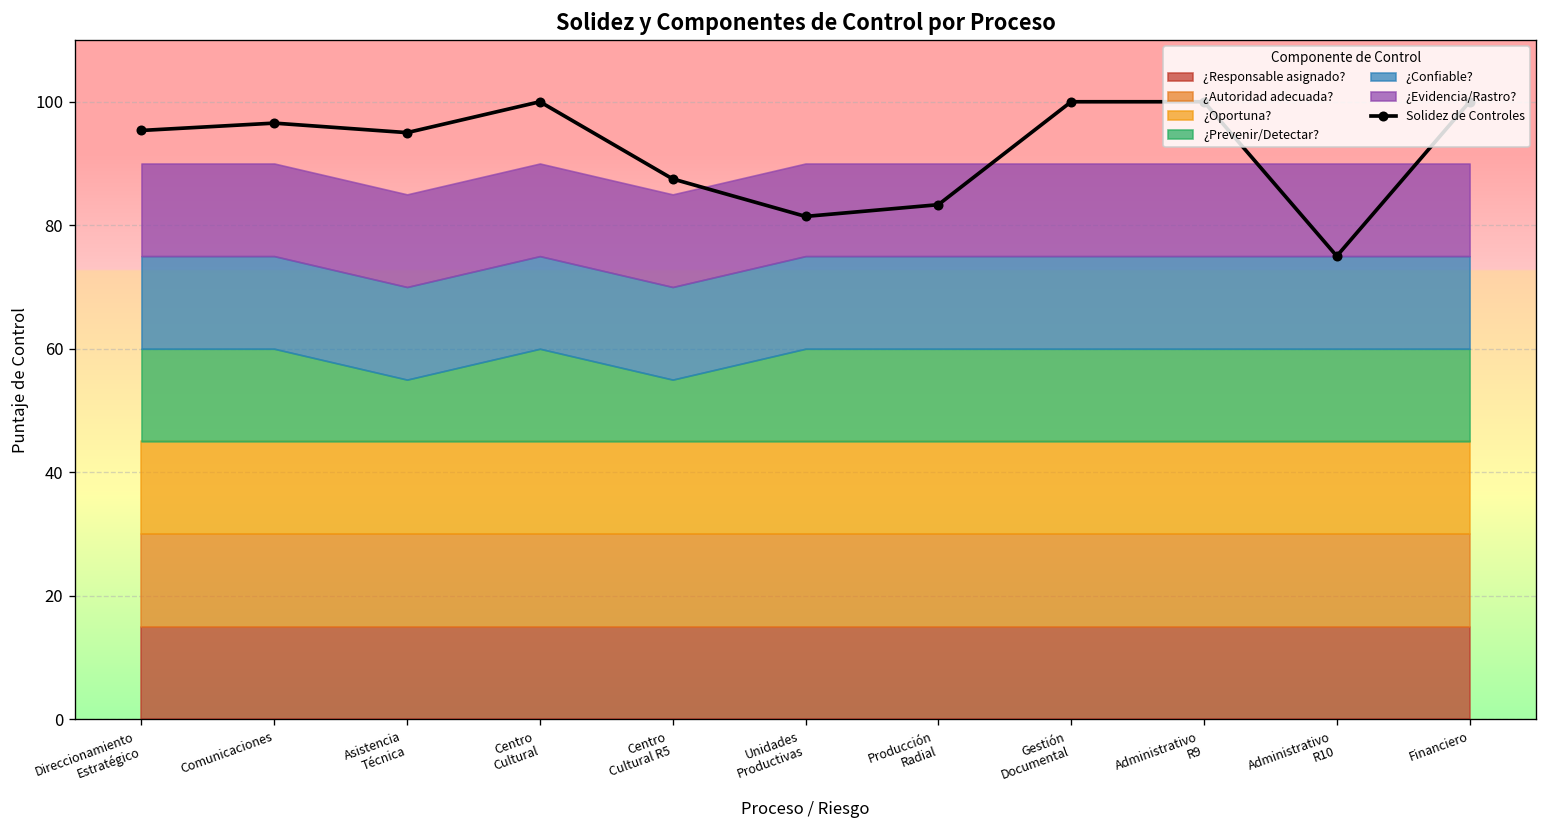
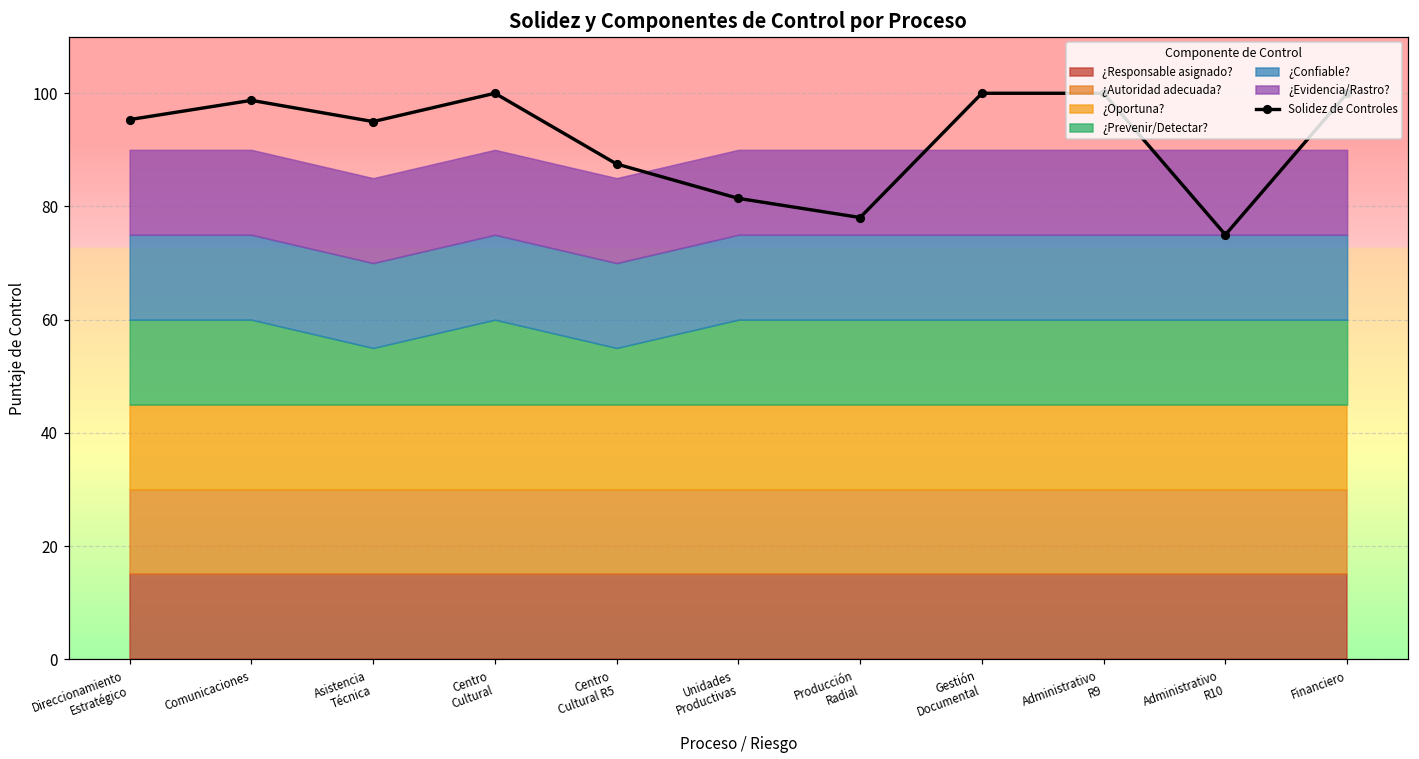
  {
    "Solidez de Controles": {
      "Direccionamiento Estratégico": 95,
-     "Comunicaciones": 97,
+     "Comunicaciones": 99,
      "Asistencia Técnica": 95,
      "Centro Cultural": 100,
      "Centro Cultural R5": 88,
      "Unidades Productivas": 81,
-     "Producción Radial": 83,
+     "Producción Radial": 78,
      "Gestión Documental": 100
    },
    "¿Responsable asignado?": {
      "Direccionamiento Estratégico": 15,
      "Comunicaciones": 15,
      "Asistencia Técnica": 15,
      "Centro Cultural": 15,
      "Centro Cultural R5": 15,
      "Unidades Productivas": 15,
      "Producción Radial": 15,
      "Gestión Documental": 15,
      "Administrativo R9": 15,
      "Administrativo R10": 15,
      "Financiero": 15
    },
    "¿Prevenir/Detectar?": {
      "Direccionamiento Estratégico": 15,
      "Comunicaciones": 15,
      "Asistencia Técnica": 10,
      "Centro Cultural": 15,
      "Centro Cultural R5": 10,
      "Unidades Productivas": 15,
      "Producción Radial": 15,
      "Gestión Documental": 15,
      "Administrativo R9": 15,
      "Administrativo R10": 15,
      "Financiero": 15
    },
    "¿Confiable?": {
      "Direccionamiento Estratégico": 15,
      "Comunicaciones": 15,
      "Asistencia Técnica": 15,
      "Centro Cultural": 15,
      "Centro Cultural R5": 15,
      "Unidades Productivas": 15,
      "Producción Radial": 15,
      "Gestión Documental": 15,
      "Administrativo R9": 15,
      "Financiero": 15
    },
    "¿Evidencia/Rastro?": {
      "Direccionamiento Estratégico": 15,
      "Comunicaciones": 15,
      "Asistencia Técnica": 15,
      "Centro Cultural": 15,
      "Centro Cultural R5": 15,
      "Unidades Productivas": 15,
      "Producción Radial": 15,
      "Gestión Documental": 15,
      "Administrativo R9": 15,
      "Administrativo R10": 15,
      "Financiero": 15
    }
  }
